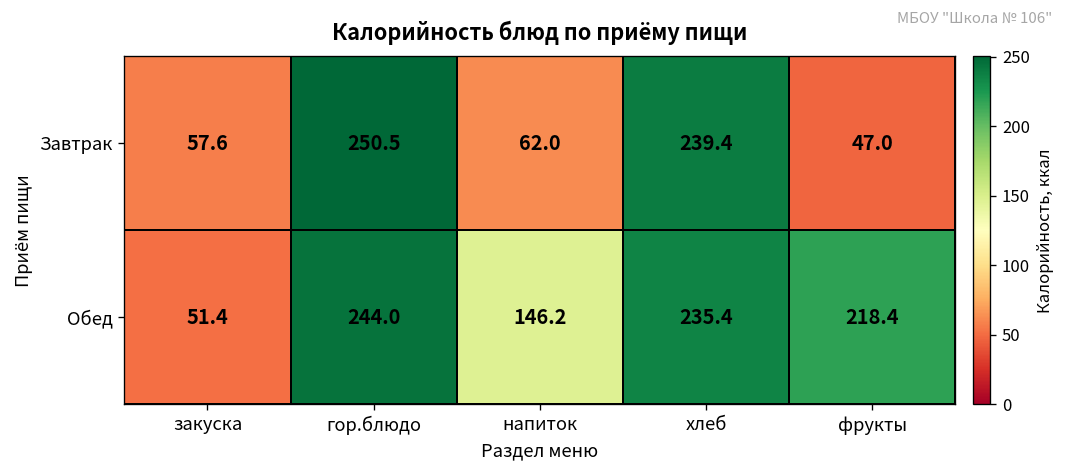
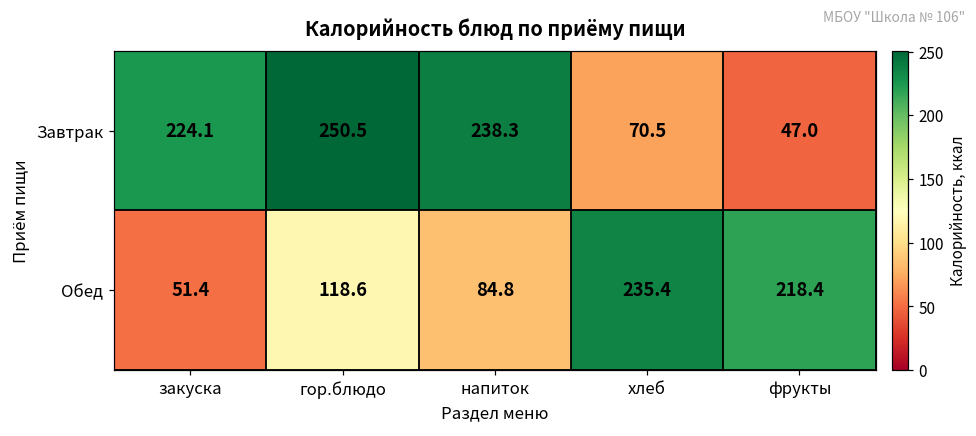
  {
    "Завтрак": {
-     "закуска": 57.6,
+     "закуска": 224.1,
      "гор.блюдо": 250.5,
-     "напиток": 62.0,
-     "хлеб": 239.4,
+     "напиток": 238.3,
+     "хлеб": 70.5,
      "фрукты": 47.0
    },
    "Обед": {
      "закуска": 51.4,
-     "гор.блюдо": 244.0,
-     "напиток": 146.2,
+     "гор.блюдо": 118.6,
+     "напиток": 84.8,
      "хлеб": 235.4,
      "фрукты": 218.4
    }
  }
